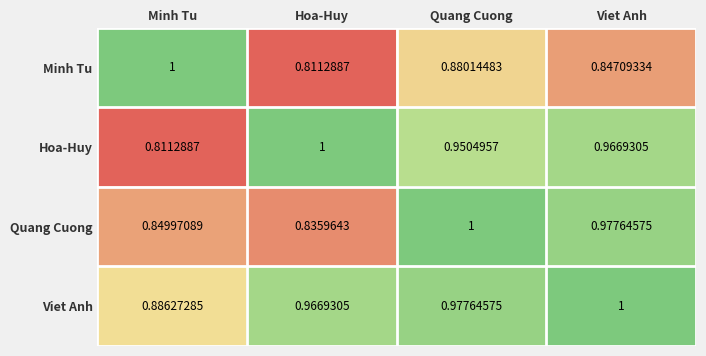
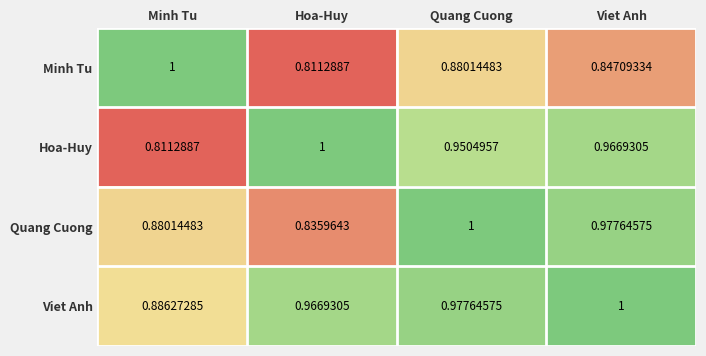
  {
    "Minh Tu": {
      "Minh Tu": 1,
      "Hoa-Huy": 0.8112887,
      "Quang Cuong": 0.88014483,
      "Viet Anh": 0.84709334
    },
    "Hoa-Huy": {
      "Minh Tu": 0.8112887,
      "Hoa-Huy": 1,
      "Quang Cuong": 0.9504957,
      "Viet Anh": 0.9669305
    },
    "Quang Cuong": {
-     "Minh Tu": 0.84997089,
+     "Minh Tu": 0.88014483,
      "Hoa-Huy": 0.8359643,
      "Quang Cuong": 1,
      "Viet Anh": 0.97764575
    },
    "Viet Anh": {
      "Minh Tu": 0.88627285,
      "Hoa-Huy": 0.9669305,
      "Quang Cuong": 0.97764575,
      "Viet Anh": 1
    }
  }
